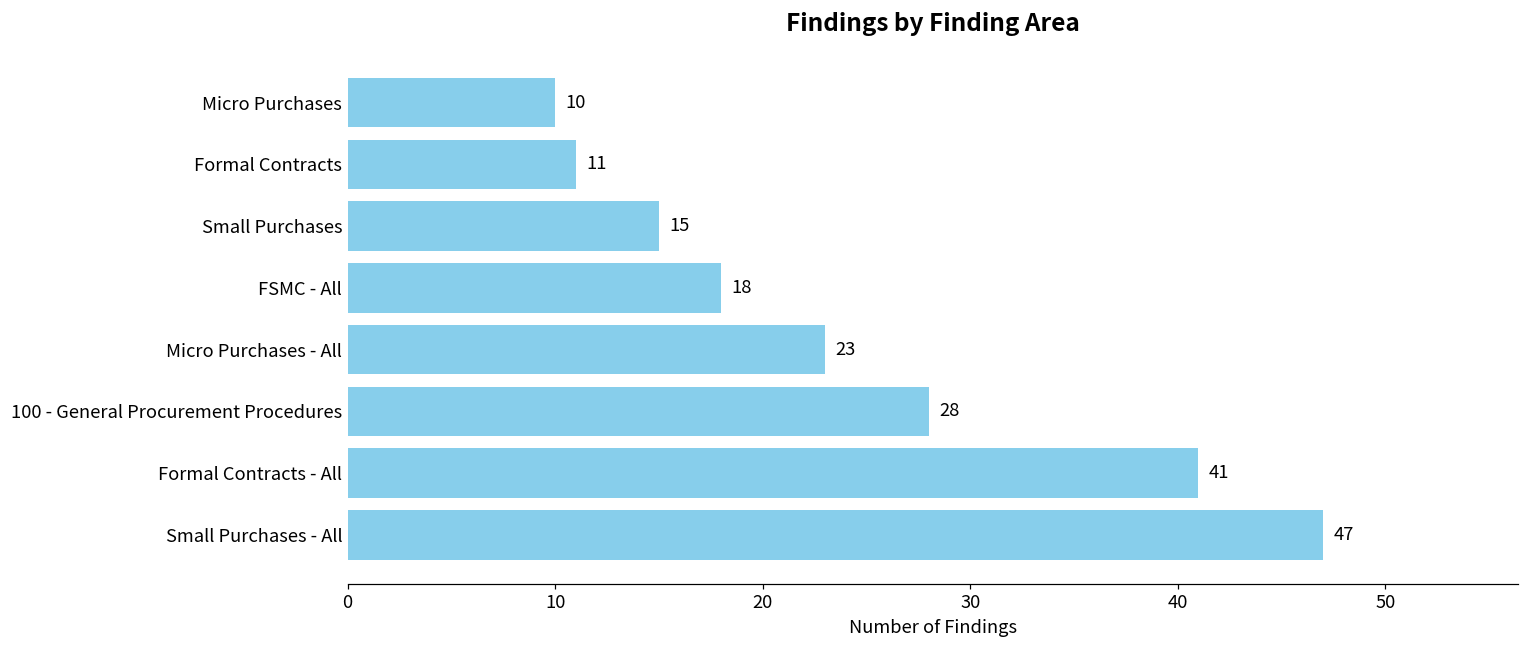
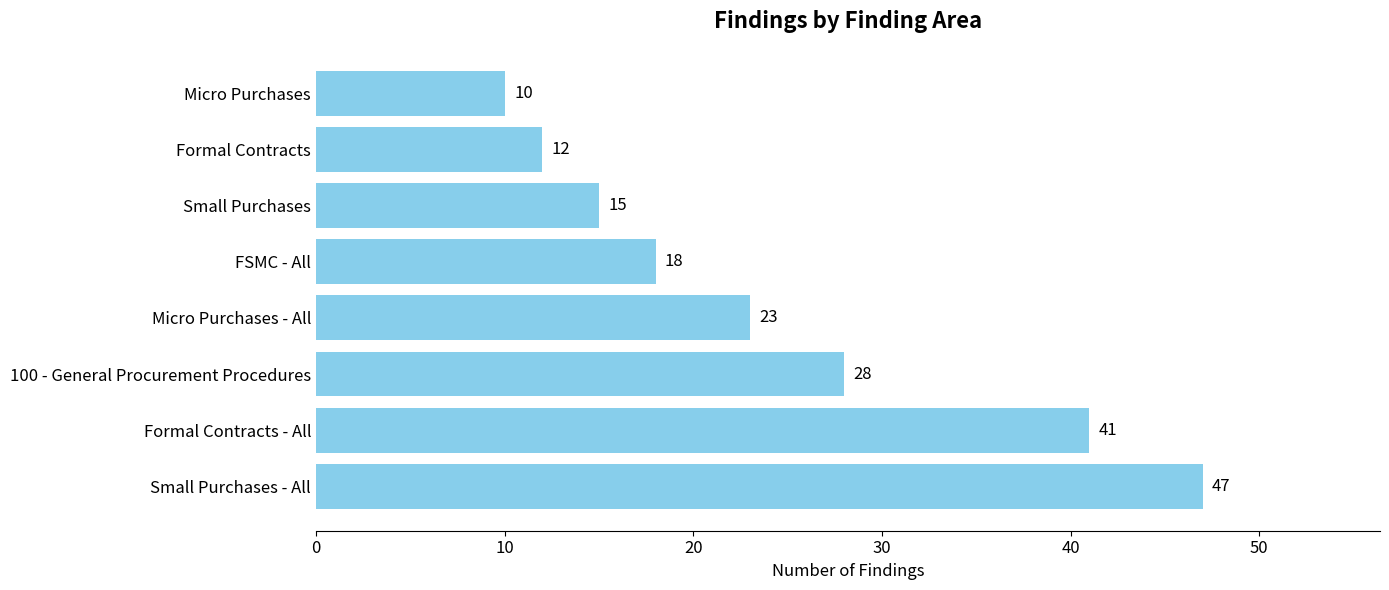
  {
    "Micro Purchases": 10,
-   "Formal Contracts": 11,
+   "Formal Contracts": 12,
    "Small Purchases": 15,
    "FSMC - All": 18,
    "Micro Purchases - All": 23,
    "100 - General Procurement Procedures": 28,
    "Formal Contracts - All": 41,
    "Small Purchases - All": 47
  }
